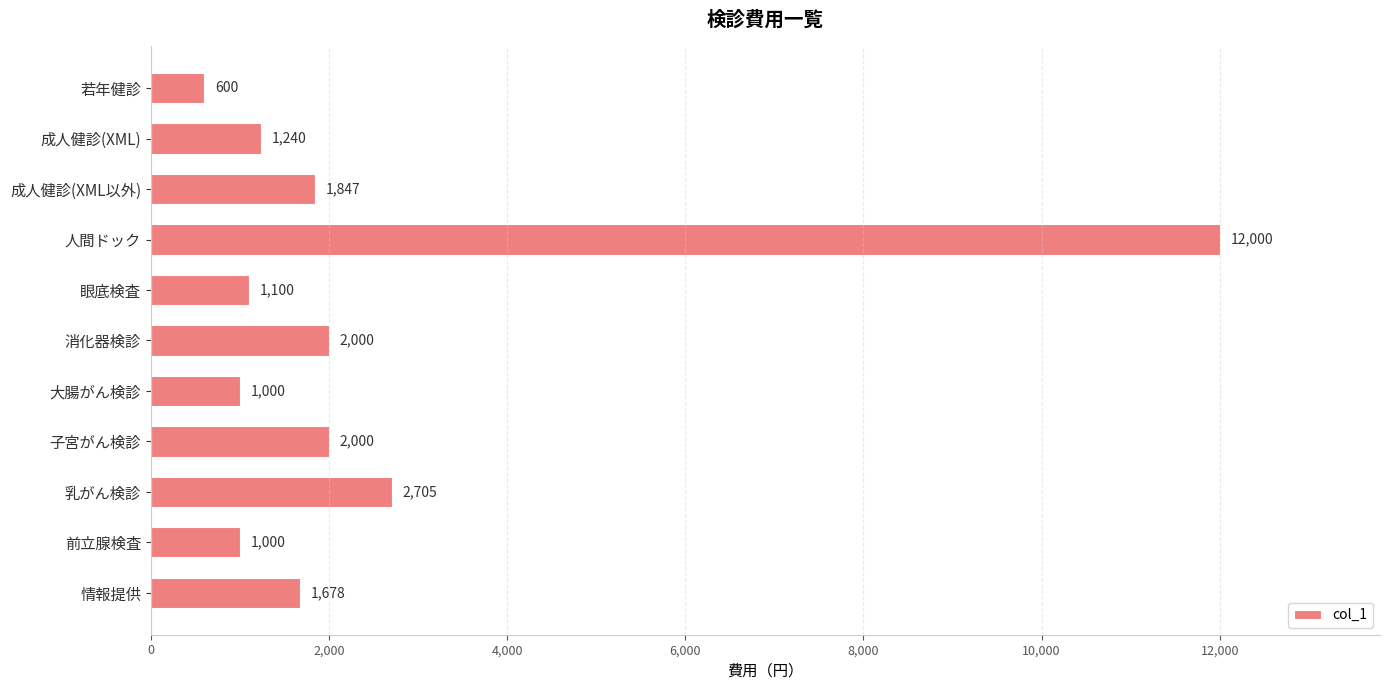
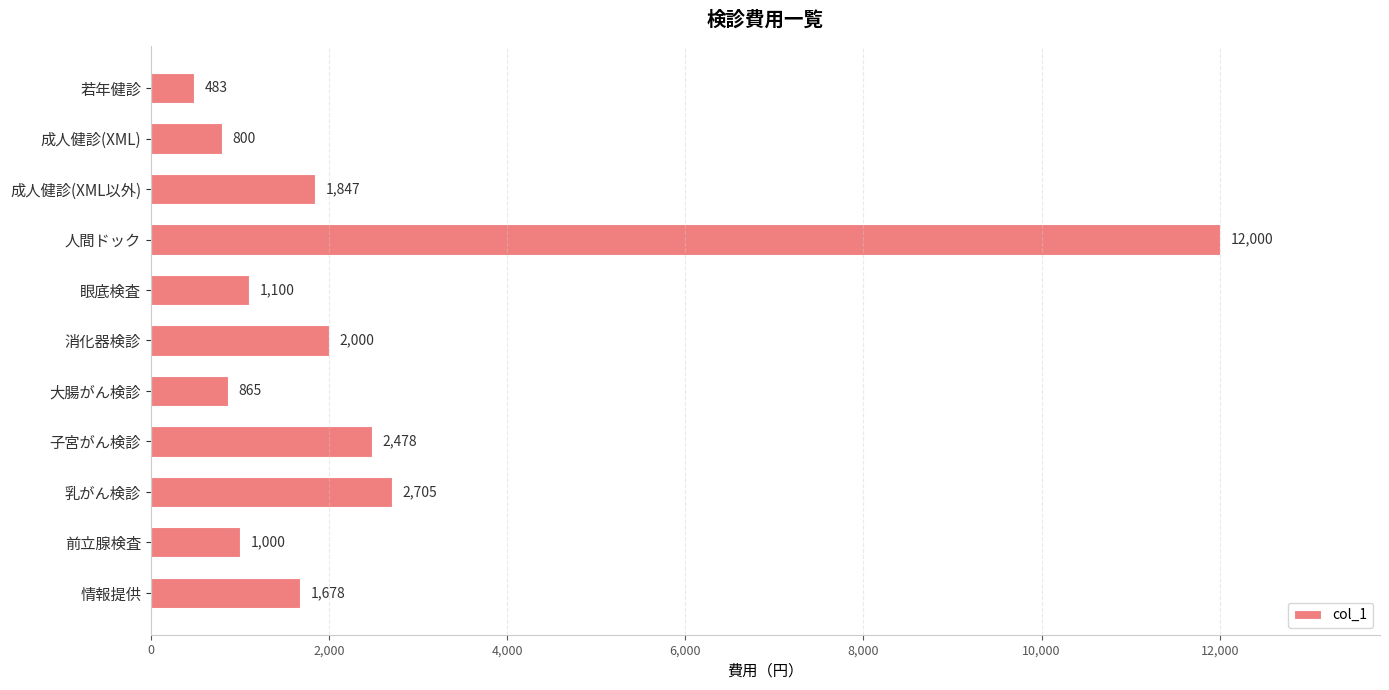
  {
-   "若年健診": "600",
-   "成人健診(XML)": "1,240",
+   "若年健診": "483",
+   "成人健診(XML)": "800",
    "成人健診(XML以外)": "1,847",
    "人間ドック": "12,000",
    "眼底検査": "1,100",
    "消化器検診": "2,000",
-   "大腸がん検診": "1,000",
-   "子宮がん検診": "2,000",
+   "大腸がん検診": "865",
+   "子宮がん検診": "2,478",
    "乳がん検診": "2,705",
    "前立腺検査": "1,000",
    "情報提供": "1,678"
  }
